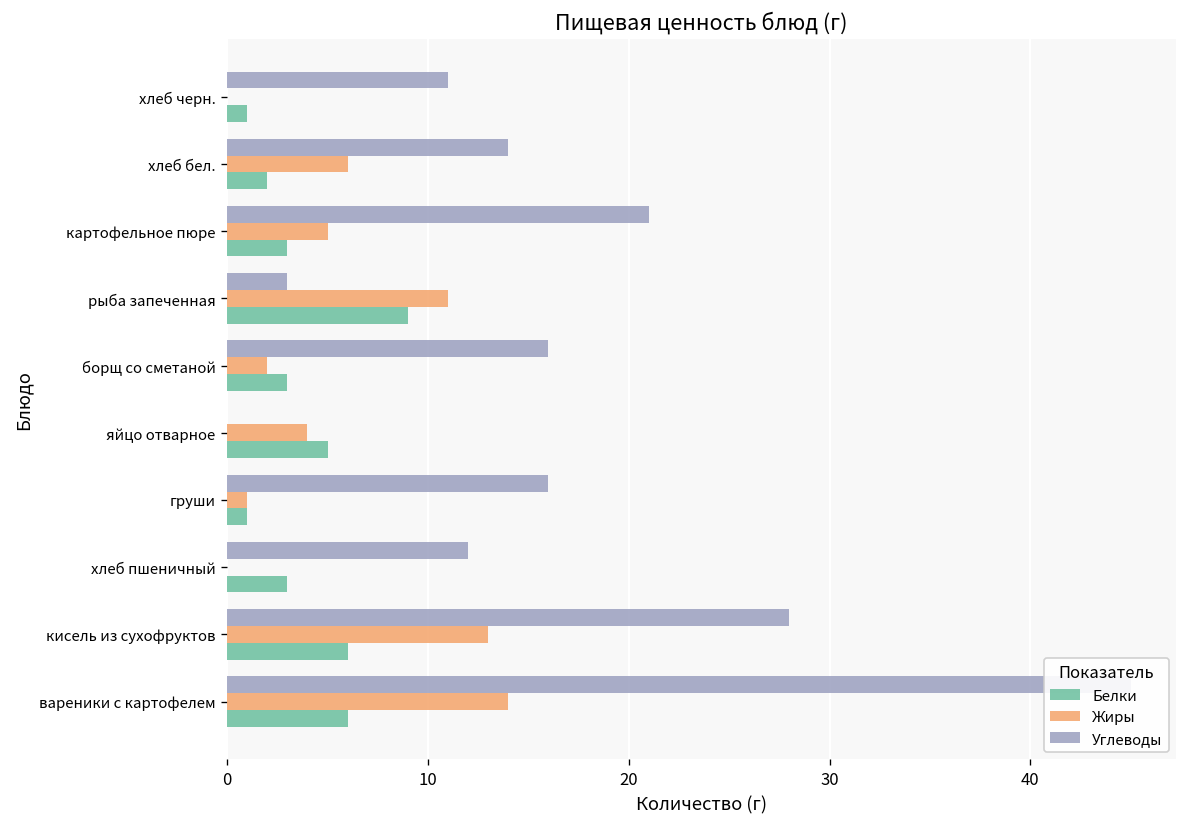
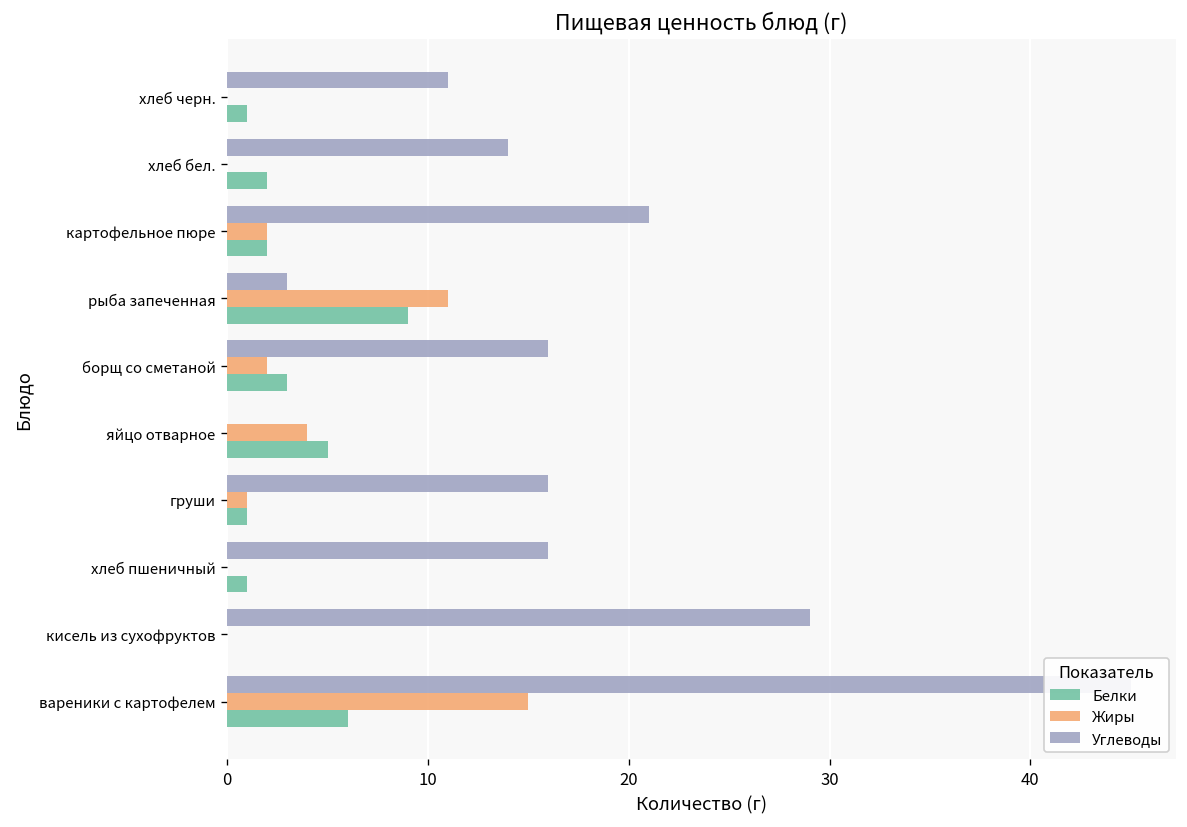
  {
    "Белки": {
      "хлеб черн.": 1,
      "хлеб бел.": 2,
-     "картофельное пюре": 3,
+     "картофельное пюре": 2,
      "рыба запеченная": 9,
      "борщ со сметаной": 3,
      "яйцо отварное": 5,
      "груши": 1,
-     "хлеб пшеничный": 3,
-     "кисель из сухофруктов": 6,
+     "хлеб пшеничный": 1,
+     "кисель из сухофруктов": 0,
      "вареники с картофелем": 6
    },
    "Жиры": {
      "хлеб черн.": 0,
-     "хлеб бел.": 6,
-     "картофельное пюре": 5,
+     "хлеб бел.": 0,
+     "картофельное пюре": 2,
      "рыба запеченная": 11,
      "борщ со сметаной": 2,
      "яйцо отварное": 4,
      "груши": 1,
      "хлеб пшеничный": 0,
-     "кисель из сухофруктов": 13,
-     "вареники с картофелем": 14
+     "кисель из сухофруктов": 0,
+     "вареники с картофелем": 15
    },
    "Углеводы": {
      "хлеб черн.": 11,
      "хлеб бел.": 14,
      "картофельное пюре": 21,
      "рыба запеченная": 3,
      "борщ со сметаной": 16,
      "яйцо отварное": 0,
      "груши": 16,
-     "хлеб пшеничный": 12,
-     "кисель из сухофруктов": 28
+     "хлеб пшеничный": 16,
+     "кисель из сухофруктов": 29
    }
  }
